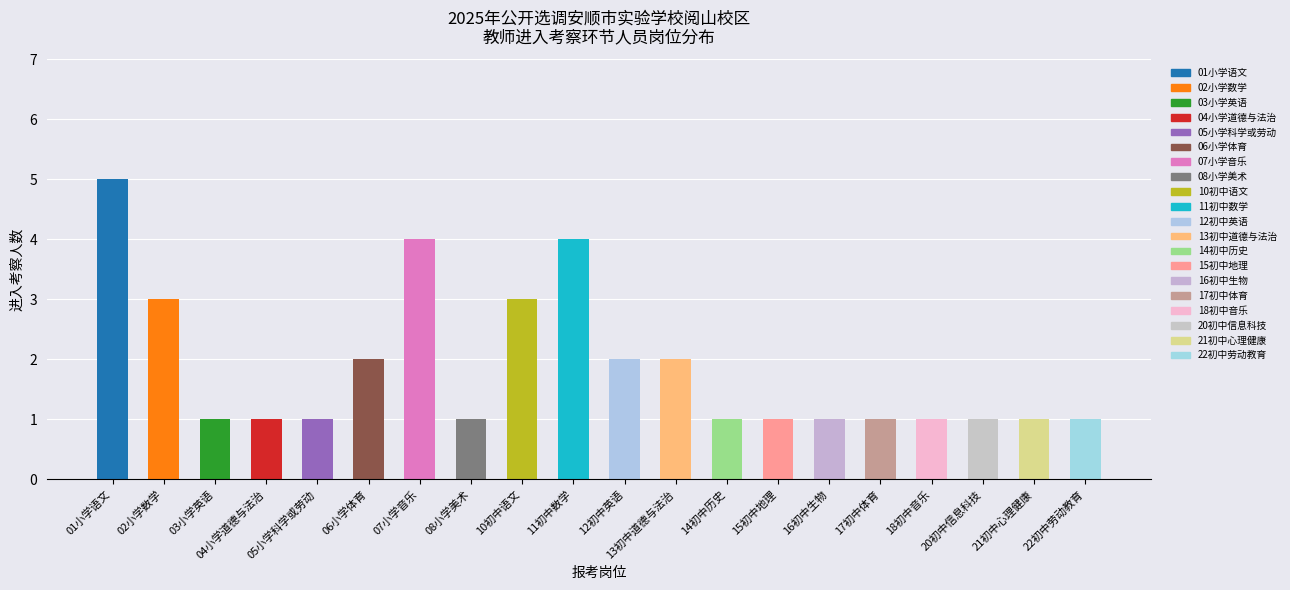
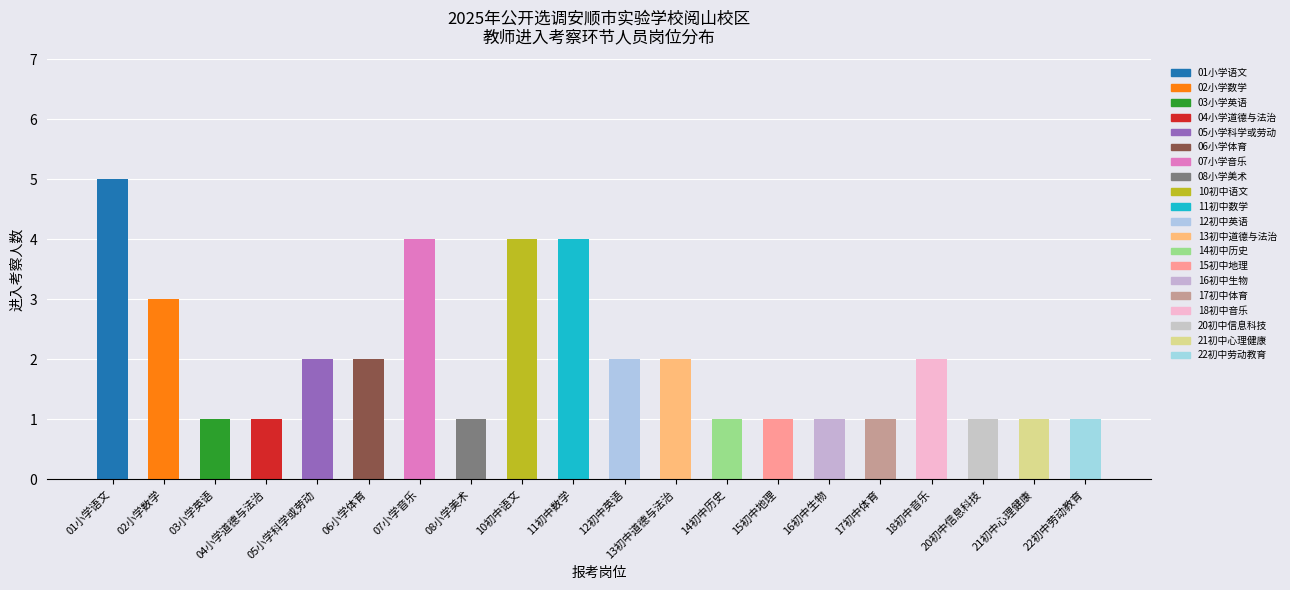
  {
    "01小学语文": 5,
    "02小学数学": 3,
    "03小学英语": 1,
    "04小学道德与法治": 1,
-   "05小学科学或劳动": 1,
+   "05小学科学或劳动": 2,
    "06小学体育": 2,
    "07小学音乐": 4,
    "08小学美术": 1,
-   "10初中语文": 3,
+   "10初中语文": 4,
    "11初中数学": 4,
    "12初中英语": 2,
    "13初中道德与法治": 2,
    "14初中历史": 1,
    "15初中地理": 1,
    "16初中生物": 1,
    "17初中体育": 1,
-   "18初中音乐": 1,
+   "18初中音乐": 2,
    "20初中信息科技": 1,
    "21初中心理健康": 1,
    "22初中劳动教育": 1
  }
